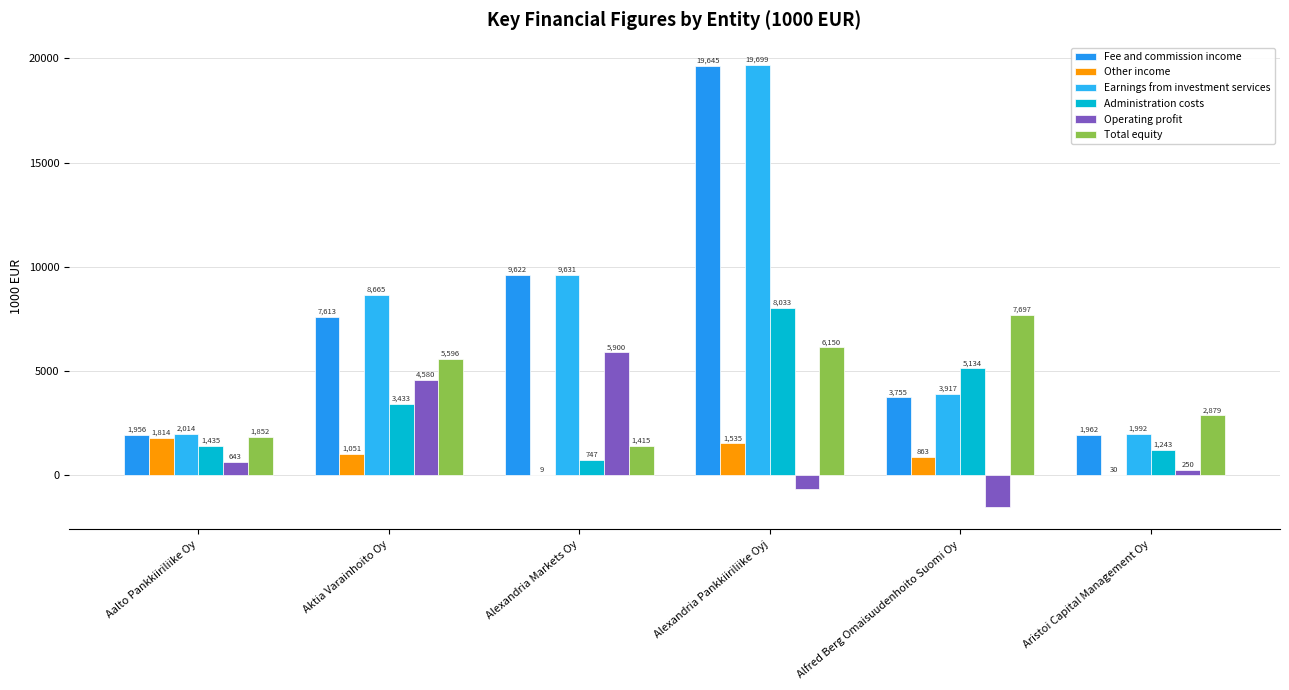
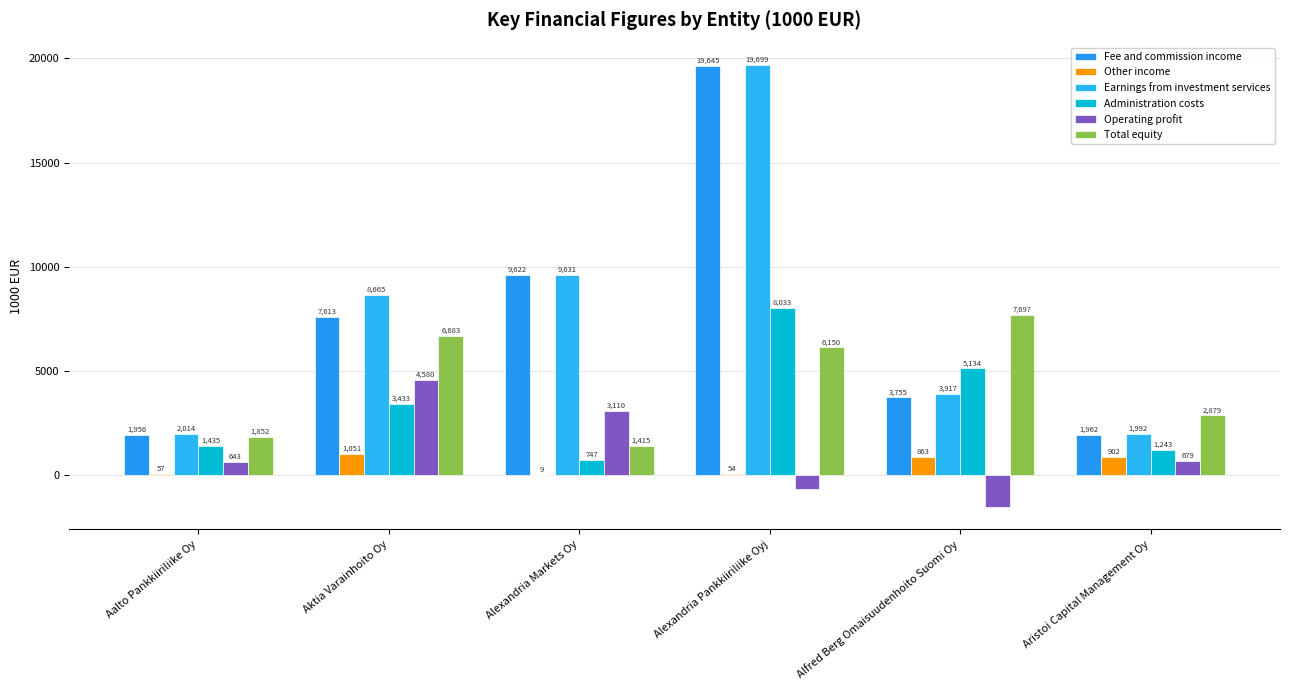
  {
    "Other income": {
-     "Aalto Pankkiiriliike Oy": "1,814",
+     "Aalto Pankkiiriliike Oy": "57",
      "Aktia Varainhoito Oy": "1,051",
      "Alexandria Markets Oy": "9",
-     "Alexandria Pankkiiriliike Oyj": "1,535",
+     "Alexandria Pankkiiriliike Oyj": "54",
      "Alfred Berg Omaisuudenhoito Suomi Oy": "863",
-     "Aristoi Capital Management Oy": "30"
+     "Aristoi Capital Management Oy": "902"
    },
    "Operating profit": {
      "Aalto Pankkiiriliike Oy": "643",
      "Aktia Varainhoito Oy": "4,580",
-     "Alexandria Markets Oy": "5,900",
-     "Aristoi Capital Management Oy": "250"
+     "Alexandria Markets Oy": "3,110",
+     "Aristoi Capital Management Oy": "679"
    },
    "Total equity": {
      "Aalto Pankkiiriliike Oy": "1,852",
-     "Aktia Varainhoito Oy": "5,596",
+     "Aktia Varainhoito Oy": "6,683",
      "Alexandria Markets Oy": "1,415",
      "Alexandria Pankkiiriliike Oyj": "6,150",
      "Alfred Berg Omaisuudenhoito Suomi Oy": "7,697",
      "Aristoi Capital Management Oy": "2,879"
    }
  }
